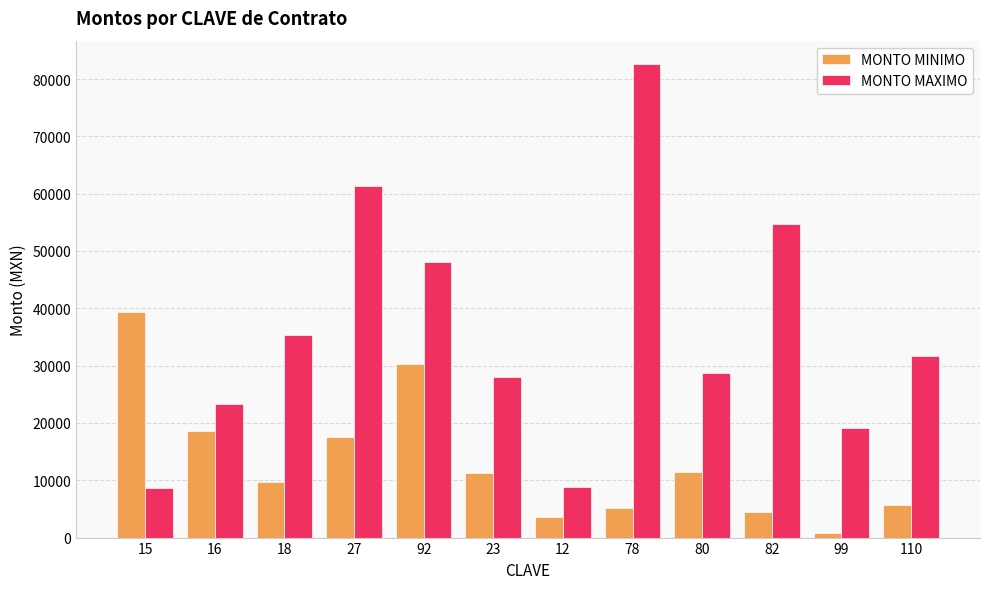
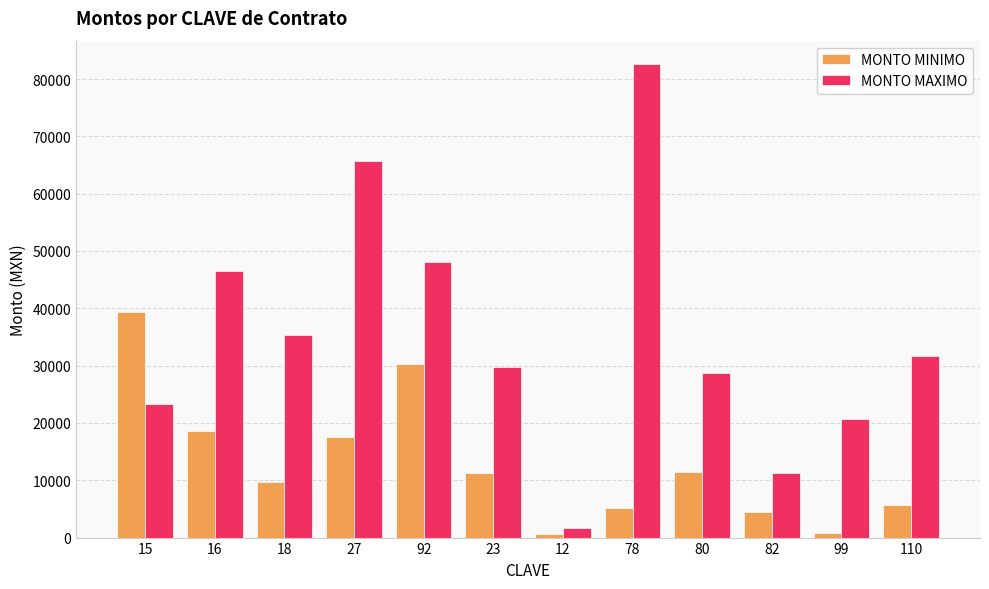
  {
    "MONTO MINIMO": {
      "15": 39000,
      "16": 19000,
      "18": 10000,
      "27": 18000,
      "92": 30000,
      "23": 11000,
-     "12": 4000,
+     "12": 1000,
      "78": 5000,
      "80": 12000,
      "82": 4000,
      "99": 1000,
      "110": 6000
    },
    "MONTO MAXIMO": {
-     "15": 9000,
-     "16": 23000,
+     "15": 23000,
+     "16": 46000,
      "18": 35000,
-     "27": 61000,
+     "27": 66000,
      "92": 48000,
-     "23": 28000,
-     "12": 9000,
+     "23": 30000,
+     "12": 2000,
      "78": 83000,
      "80": 29000,
-     "82": 55000,
-     "99": 19000,
+     "82": 11000,
+     "99": 21000,
      "110": 32000
    }
  }
